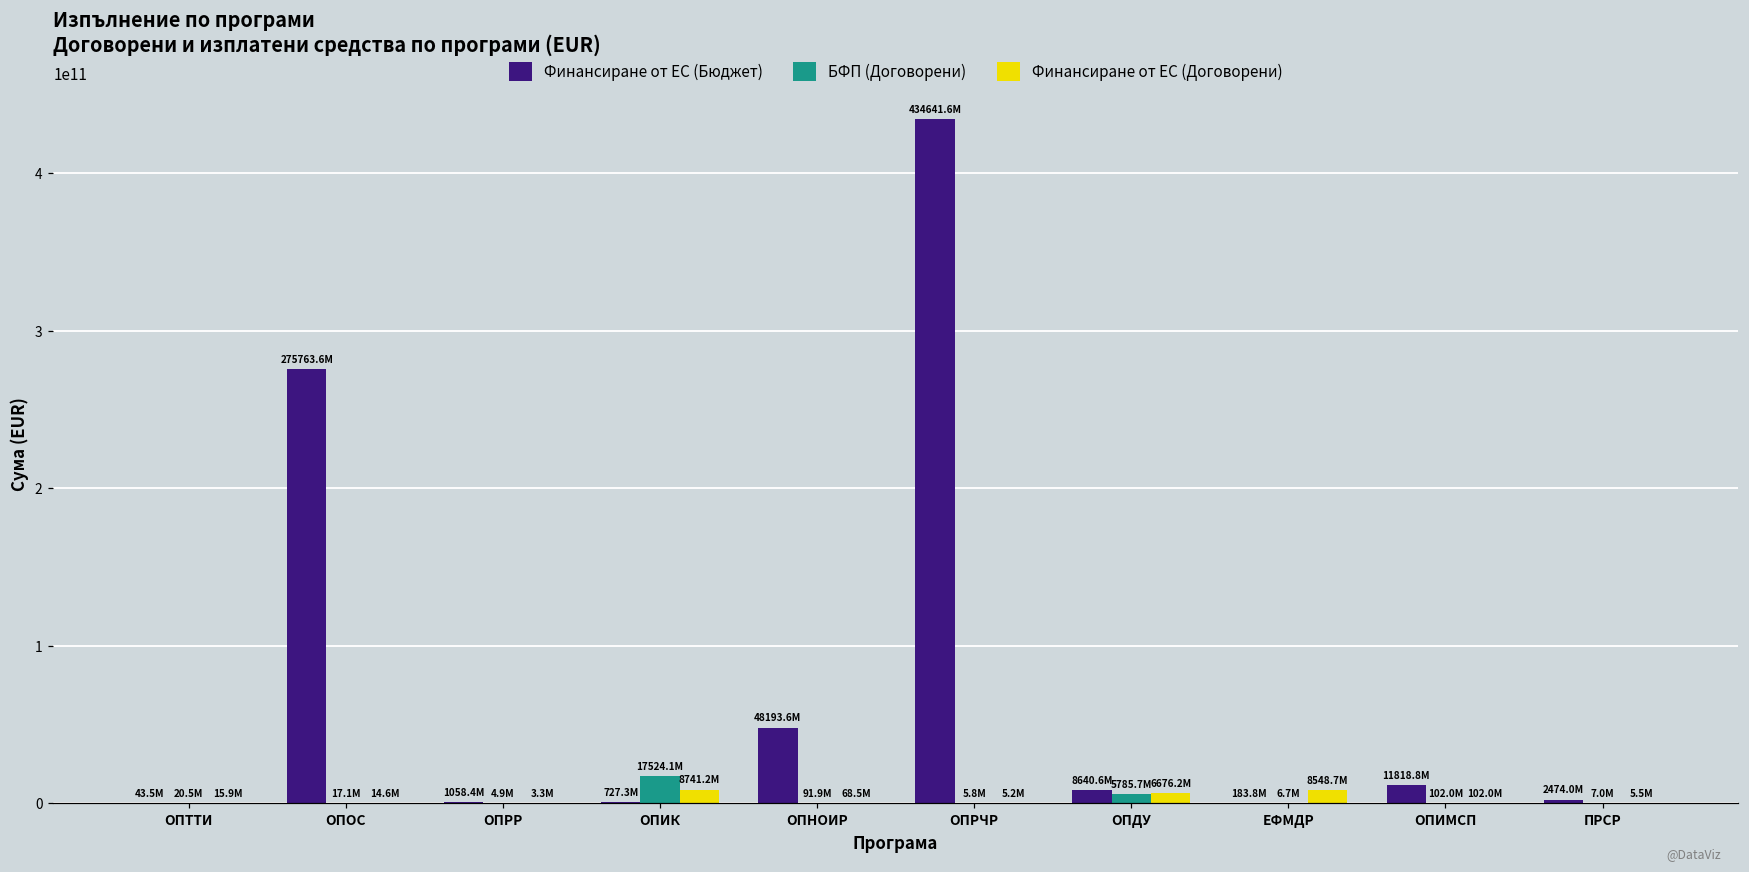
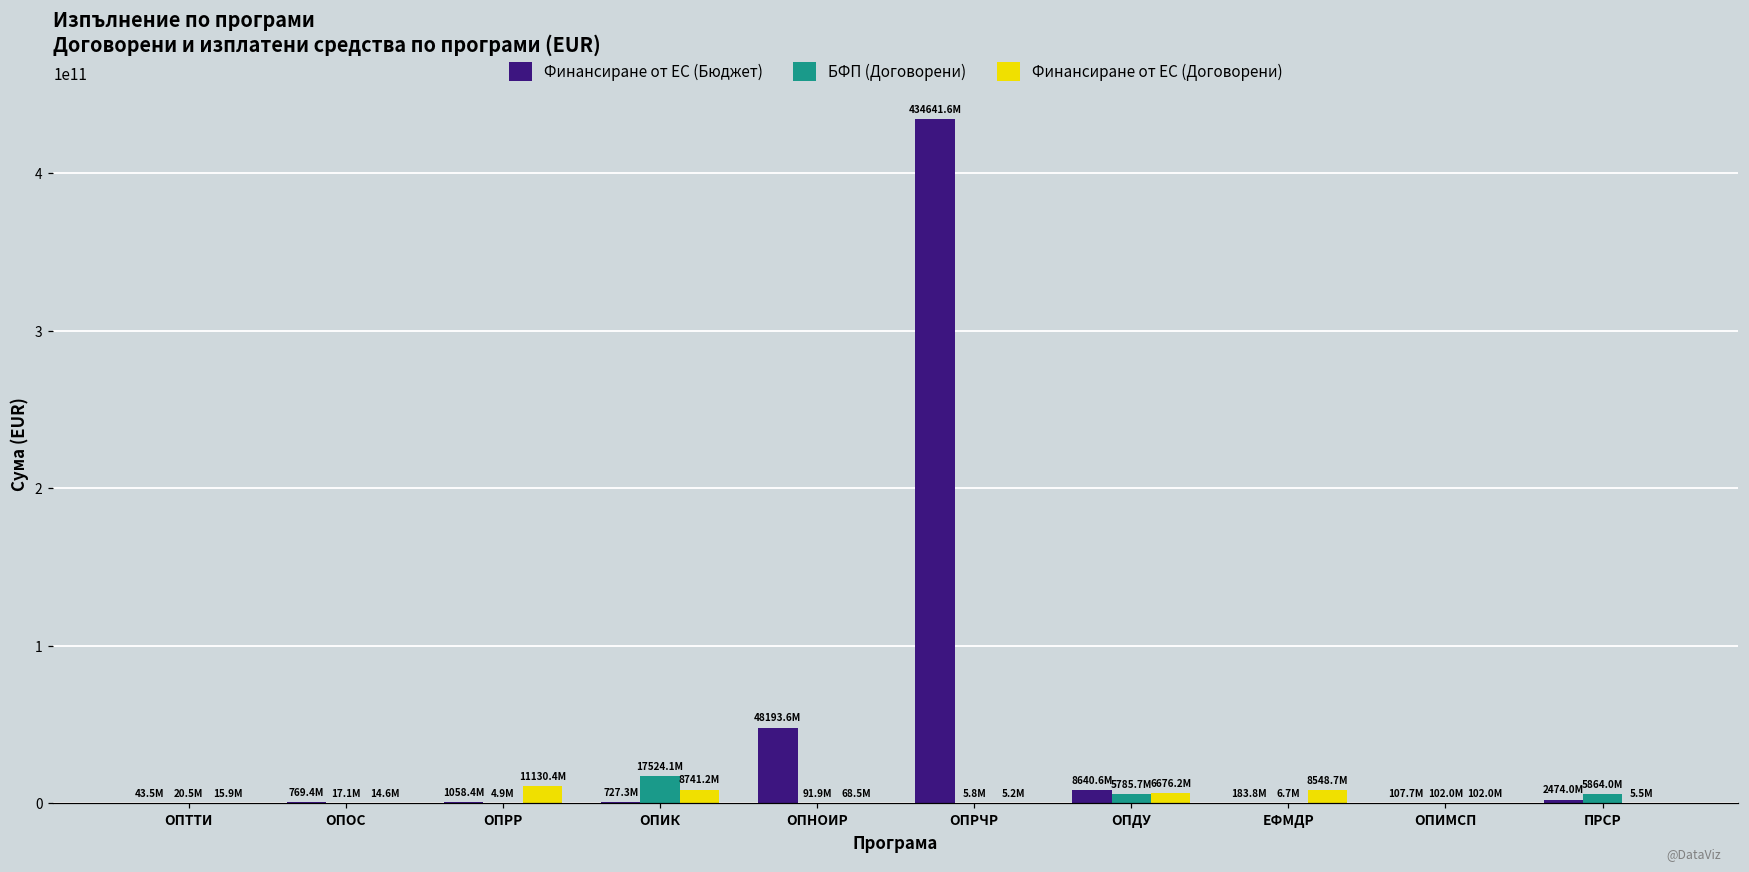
  {
    "Финансиране от ЕС (Бюджет)": {
      "ОПТТИ": "43.5M",
-     "ОПОС": "275763.6M",
+     "ОПОС": "769.4M",
      "ОПРР": "1058.4M",
      "ОПИК": "727.3M",
      "ОПНОИР": "48193.6M",
      "ОПРЧР": "434641.6M",
      "ОПДУ": "8640.6M",
      "ЕФМДР": "183.8M",
-     "ОПИМСП": "11818.8M",
+     "ОПИМСП": "107.7M",
      "ПРСР": "2474.0M"
    },
    "БФП (Договорени)": {
      "ОПТТИ": "20.5M",
      "ОПОС": "17.1M",
      "ОПРР": "4.9M",
      "ОПИК": "17524.1M",
      "ОПНОИР": "91.9M",
      "ОПРЧР": "5.8M",
      "ОПДУ": "5785.7M",
      "ЕФМДР": "6.7M",
      "ОПИМСП": "102.0M",
-     "ПРСР": "7.0M"
+     "ПРСР": "5864.0M"
    },
    "Финансиране от ЕС (Договорени)": {
      "ОПТТИ": "15.9M",
      "ОПОС": "14.6M",
-     "ОПРР": "3.3M",
+     "ОПРР": "11130.4M",
      "ОПИК": "8741.2M",
      "ОПНОИР": "68.5M",
      "ОПРЧР": "5.2M",
      "ОПДУ": "6676.2M",
      "ЕФМДР": "8548.7M",
      "ОПИМСП": "102.0M",
      "ПРСР": "5.5M"
    }
  }
